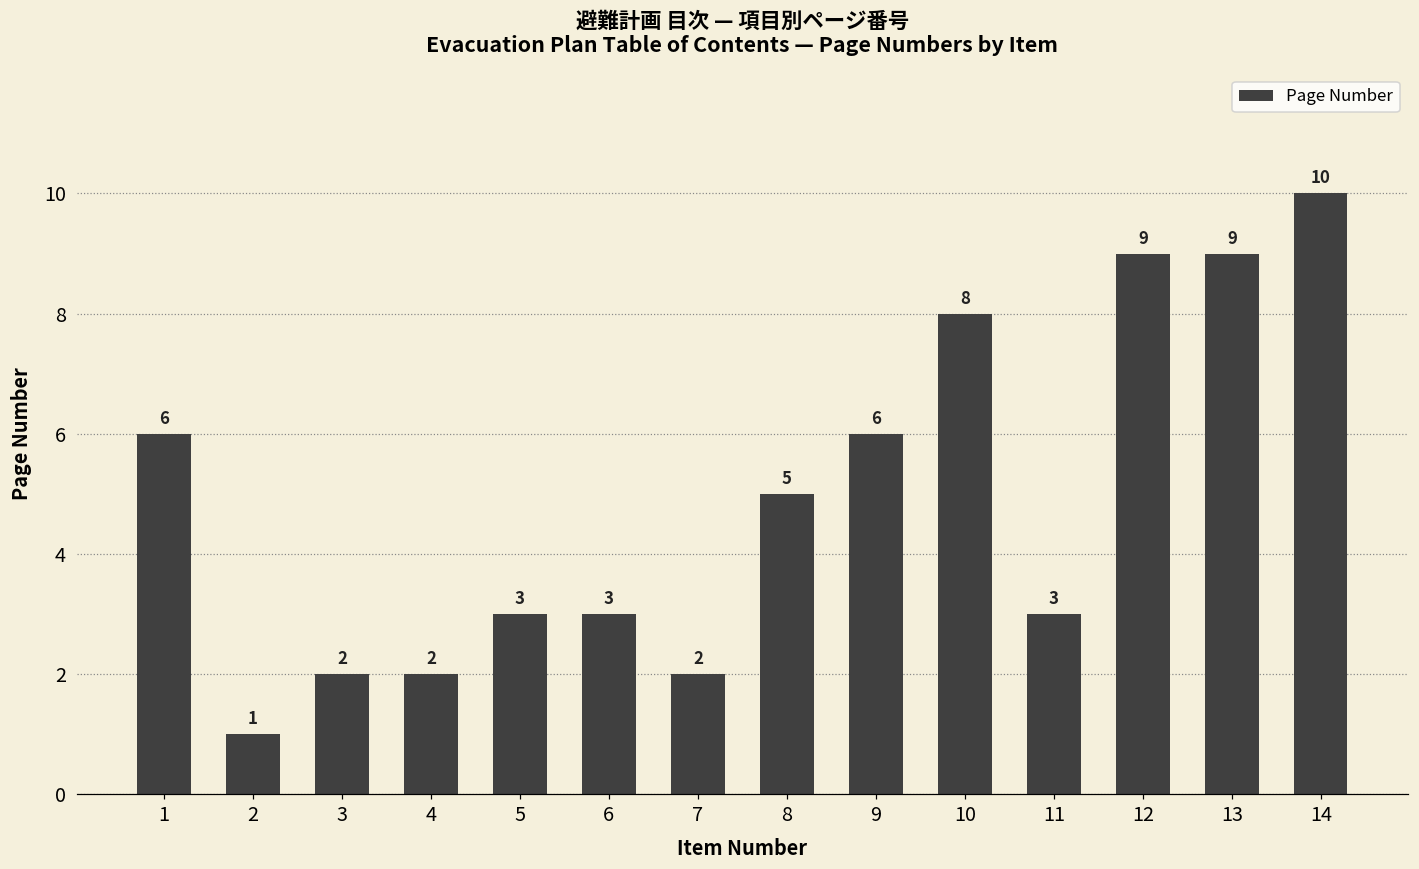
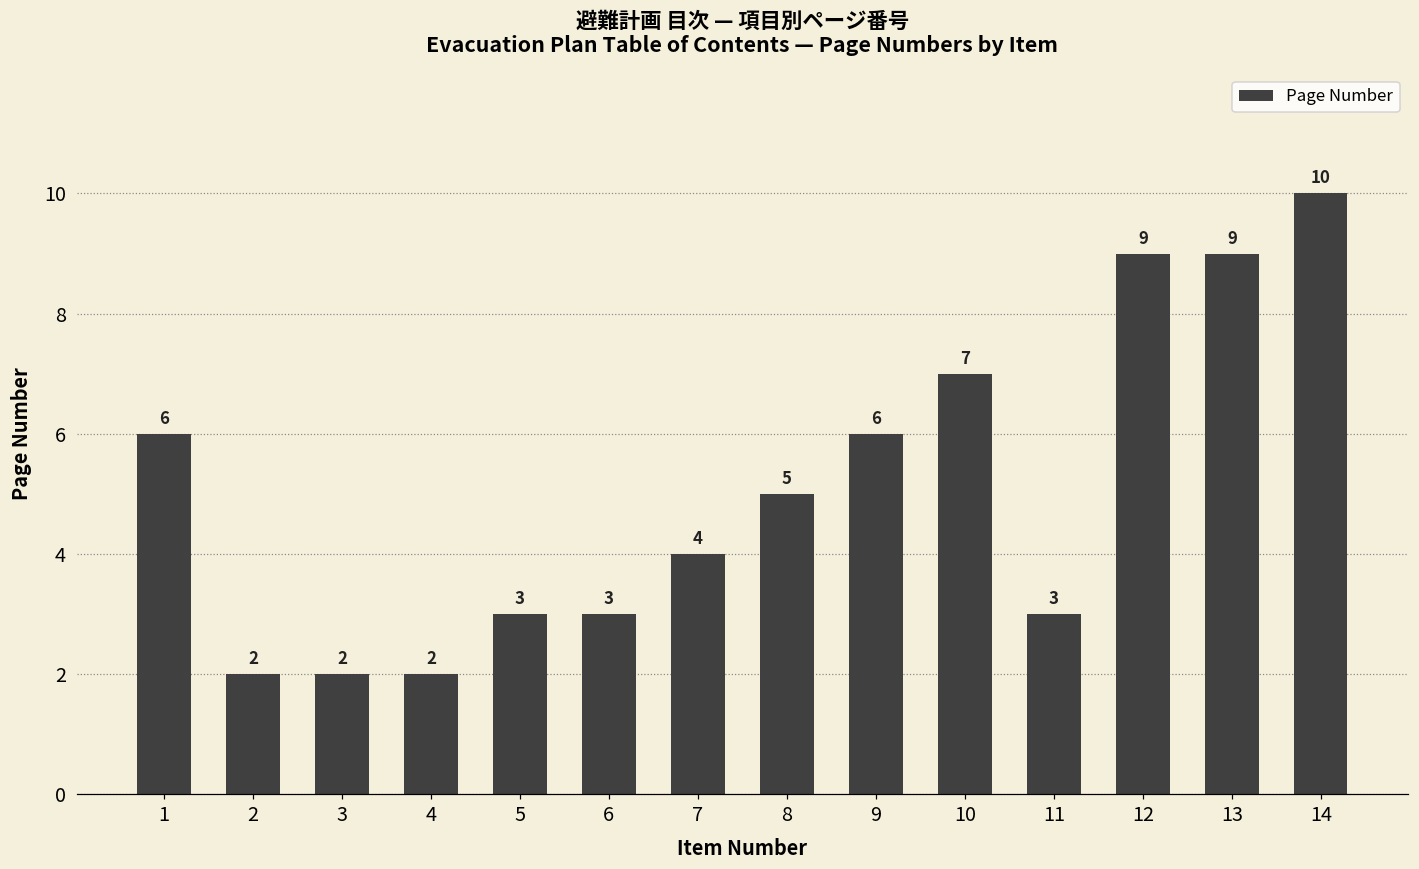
  {
    "1": 6,
-   "2": 1,
+   "2": 2,
    "3": 2,
    "4": 2,
    "5": 3,
    "6": 3,
-   "7": 2,
+   "7": 4,
    "8": 5,
    "9": 6,
-   "10": 8,
+   "10": 7,
    "11": 3,
    "12": 9,
    "13": 9,
    "14": 10
  }
